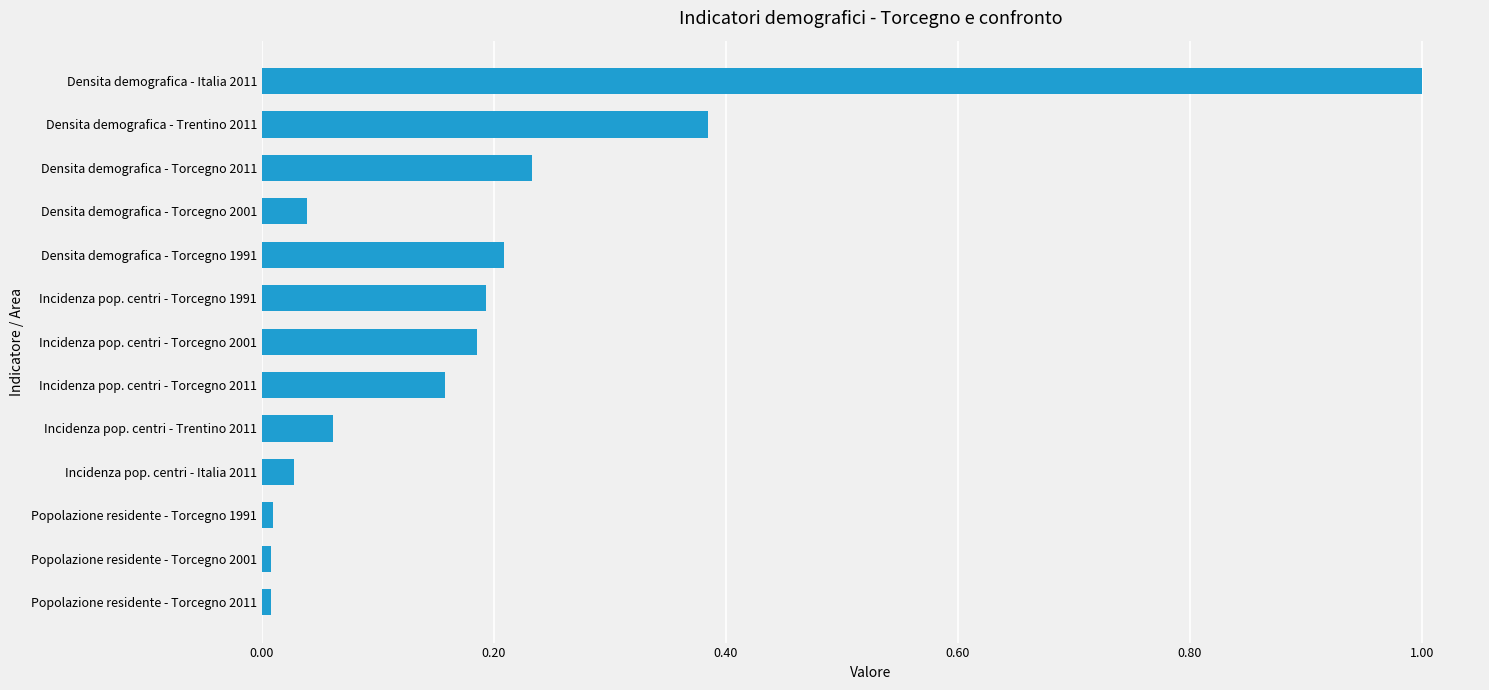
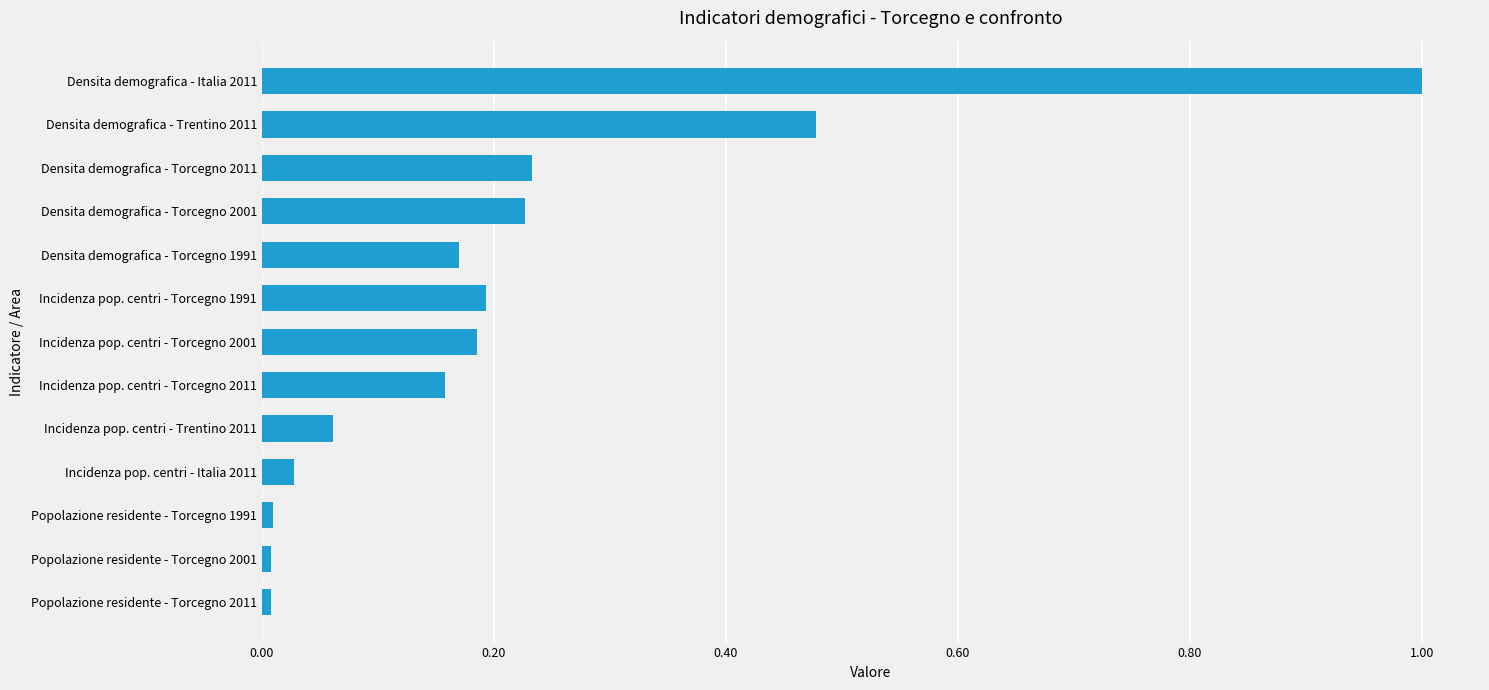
  {
    "Densita demografica - Italia 2011": 1.000,
-   "Densita demografica - Trentino 2011": 0.385,
+   "Densita demografica - Trentino 2011": 0.478,
    "Densita demografica - Torcegno 2011": 0.233,
-   "Densita demografica - Torcegno 2001": 0.039,
-   "Densita demografica - Torcegno 1991": 0.208,
+   "Densita demografica - Torcegno 2001": 0.227,
+   "Densita demografica - Torcegno 1991": 0.170,
    "Incidenza pop. centri - Torcegno 1991": 0.193,
    "Incidenza pop. centri - Torcegno 2001": 0.185,
    "Incidenza pop. centri - Torcegno 2011": 0.158,
    "Incidenza pop. centri - Trentino 2011": 0.061,
    "Incidenza pop. centri - Italia 2011": 0.028,
    "Popolazione residente - Torcegno 1991": 0.009,
    "Popolazione residente - Torcegno 2001": 0.008,
    "Popolazione residente - Torcegno 2011": 0.008
  }
